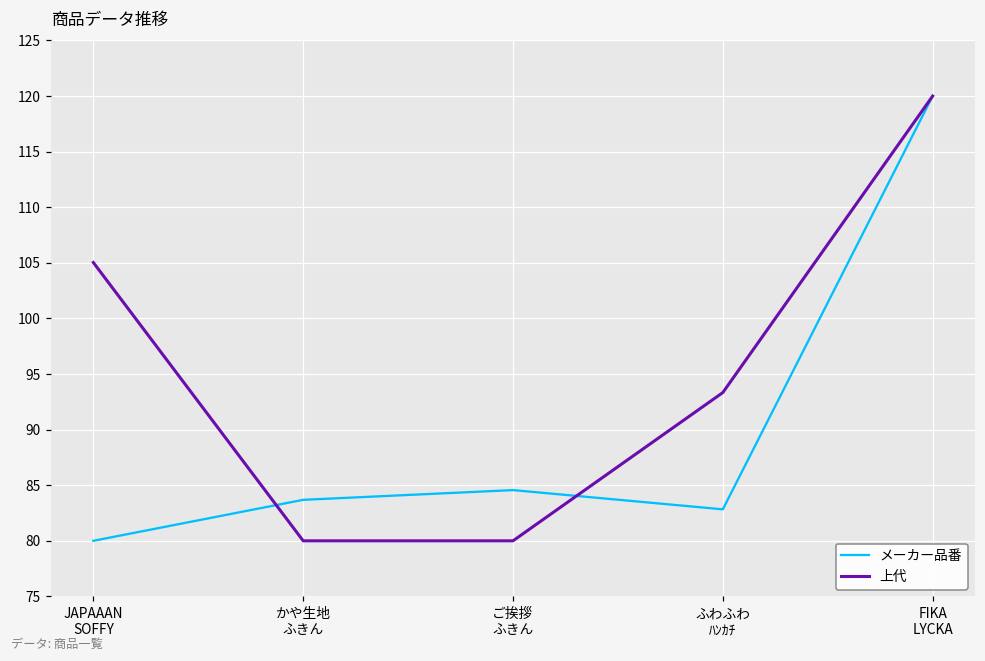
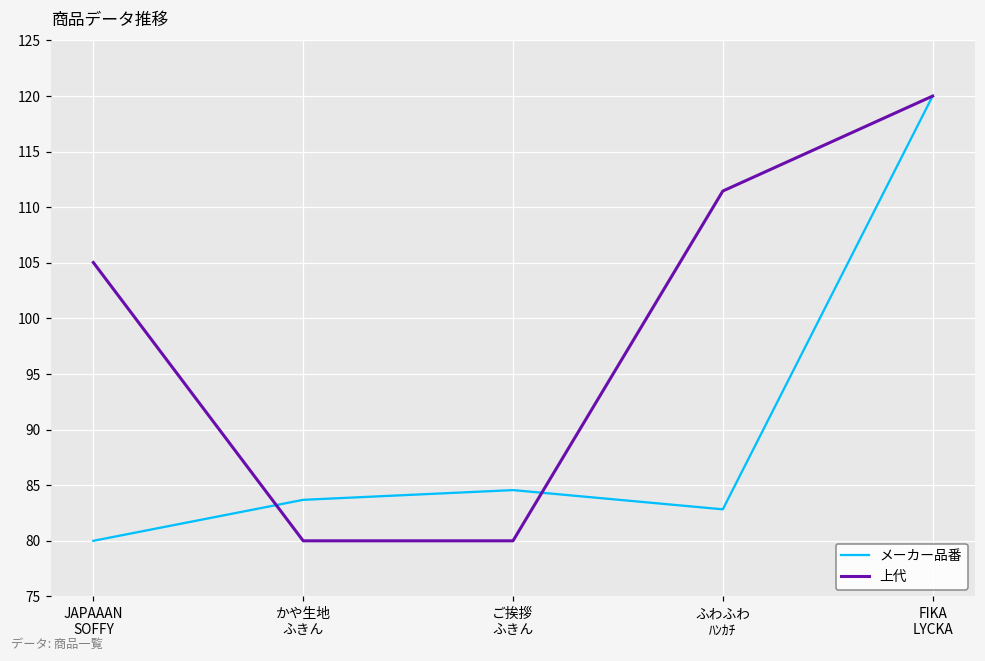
  {
    "メーカー品番": {
      "JAPAAAN SOFFY": 80.0,
      "かや生地 ふきん": 83.7,
      "ご挨拶 ふきん": 84.6,
      "ふわふわ ﾊﾝｶﾁ": 82.8
    },
    "上代": {
      "JAPAAAN SOFFY": 105.0,
      "かや生地 ふきん": 80.0,
      "ご挨拶 ふきん": 80.0,
-     "ふわふわ ﾊﾝｶﾁ": 93.3
+     "ふわふわ ﾊﾝｶﾁ": 111.5
    }
  }
